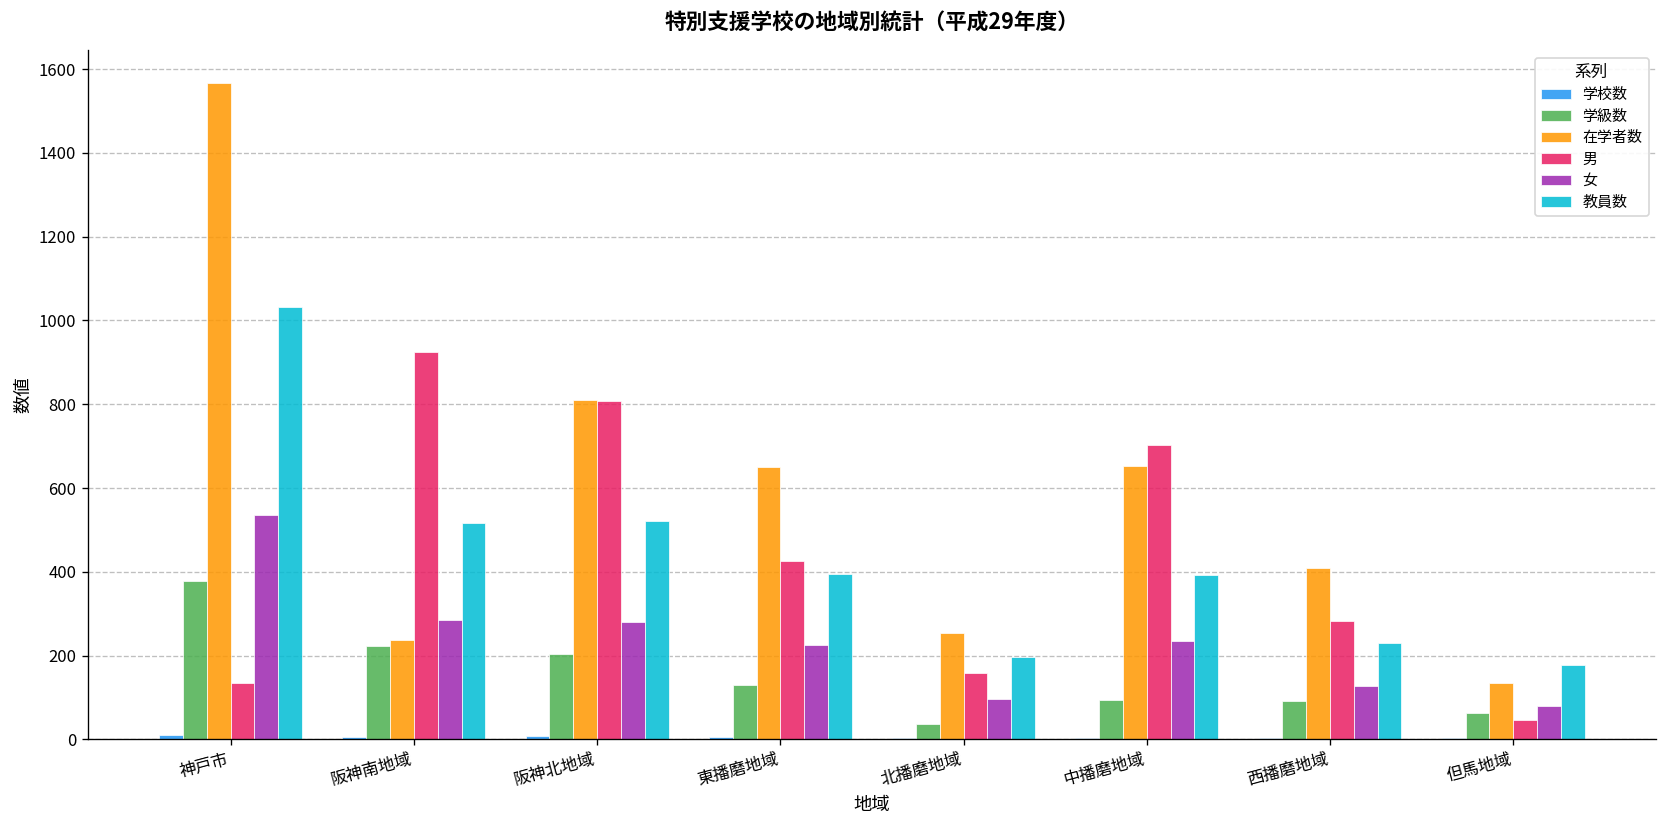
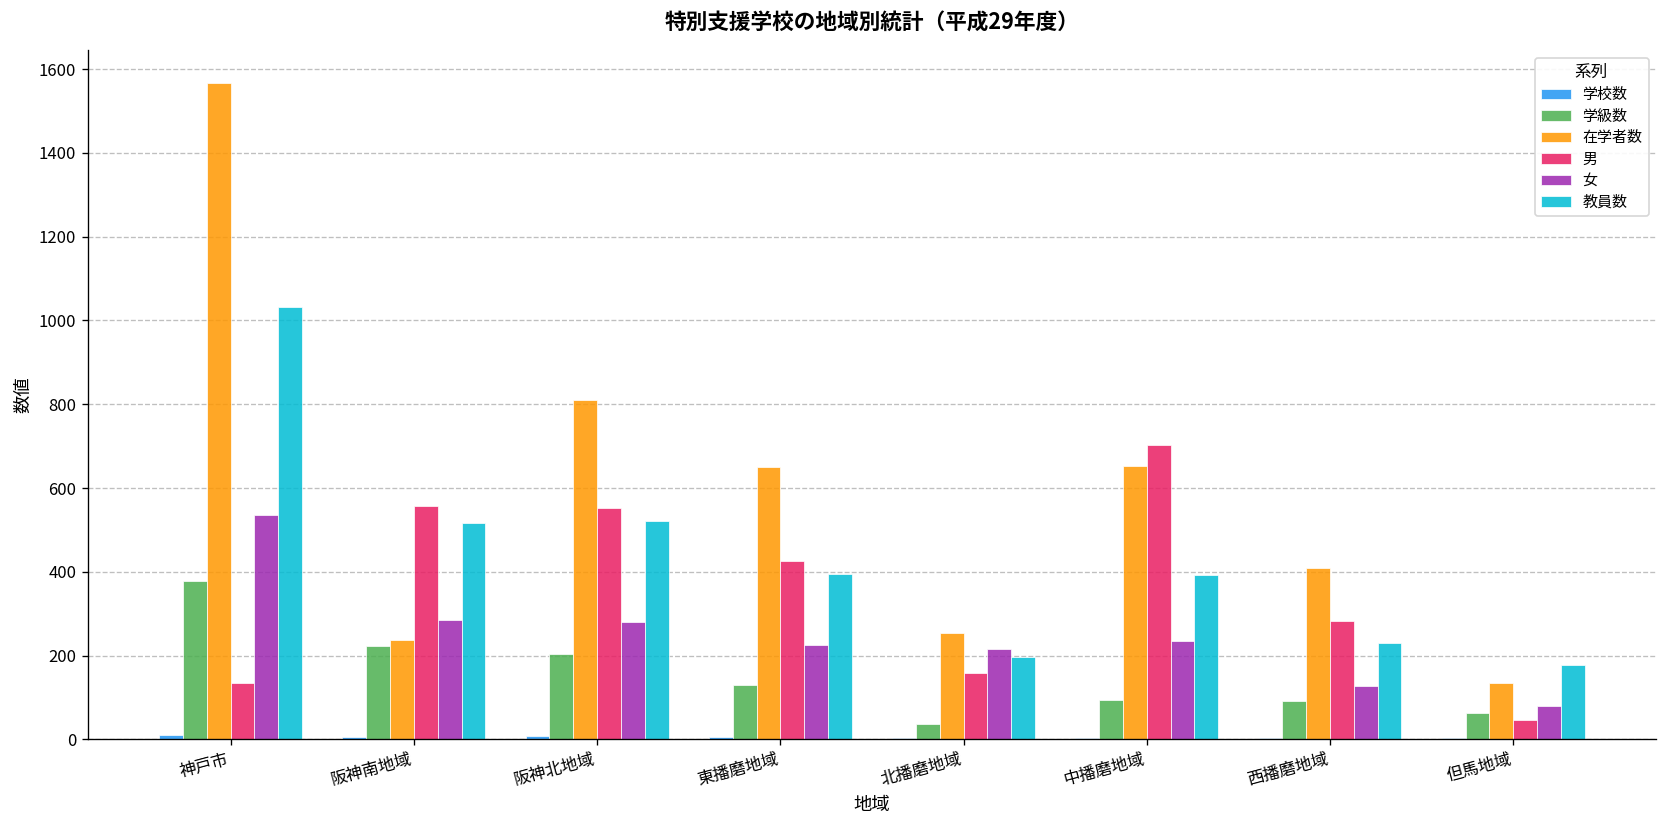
  {
    "学級数": {
      "神戸市": 380,
      "阪神南地域": 220,
      "阪神北地域": 210,
      "東播磨地域": 130,
      "北播磨地域": 40,
      "中播磨地域": 100,
      "西播磨地域": 90,
      "但馬地域": 60
    },
    "在学者数": {
      "神戸市": 1570,
      "阪神南地域": 240,
      "阪神北地域": 810,
      "東播磨地域": 650,
      "北播磨地域": 250,
      "中播磨地域": 650,
      "西播磨地域": 410,
      "但馬地域": 140
    },
    "男": {
      "神戸市": 130,
-     "阪神南地域": 920,
-     "阪神北地域": 810,
+     "阪神南地域": 560,
+     "阪神北地域": 550,
      "東播磨地域": 430,
      "北播磨地域": 160,
      "中播磨地域": 700,
      "西播磨地域": 280,
      "但馬地域": 50
    },
    "女": {
      "神戸市": 540,
      "阪神南地域": 290,
      "阪神北地域": 280,
      "東播磨地域": 230,
-     "北播磨地域": 100,
+     "北播磨地域": 220,
      "中播磨地域": 240,
      "西播磨地域": 130,
      "但馬地域": 80
    }
  }
